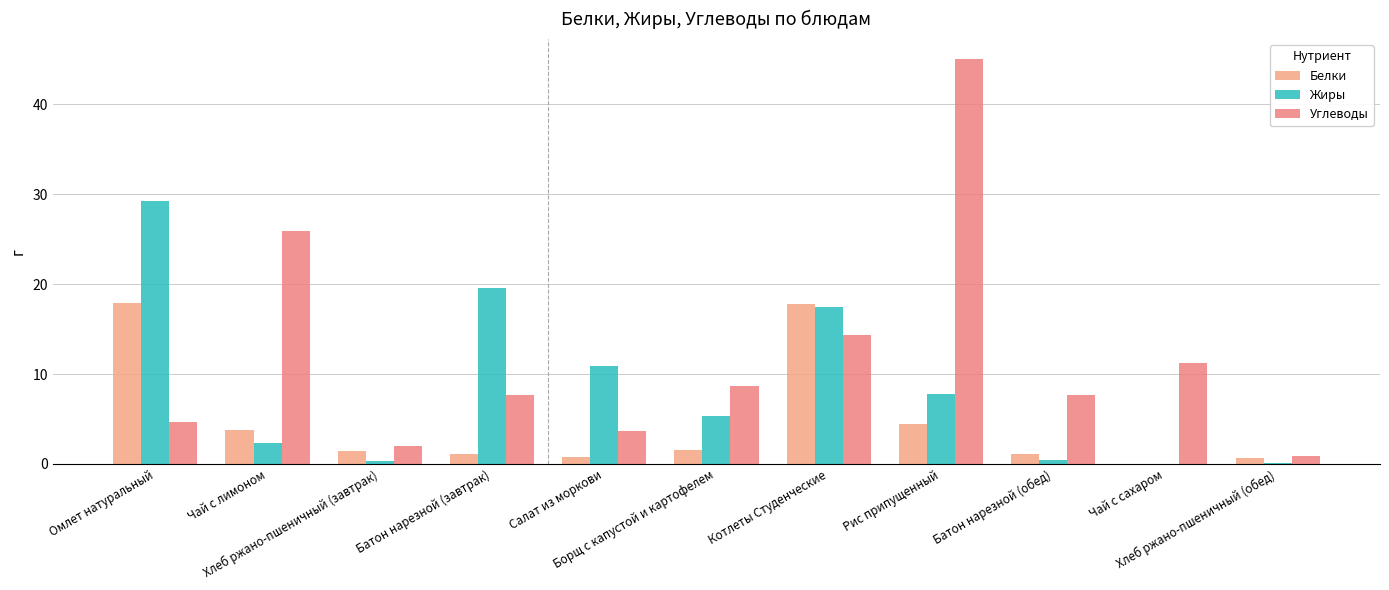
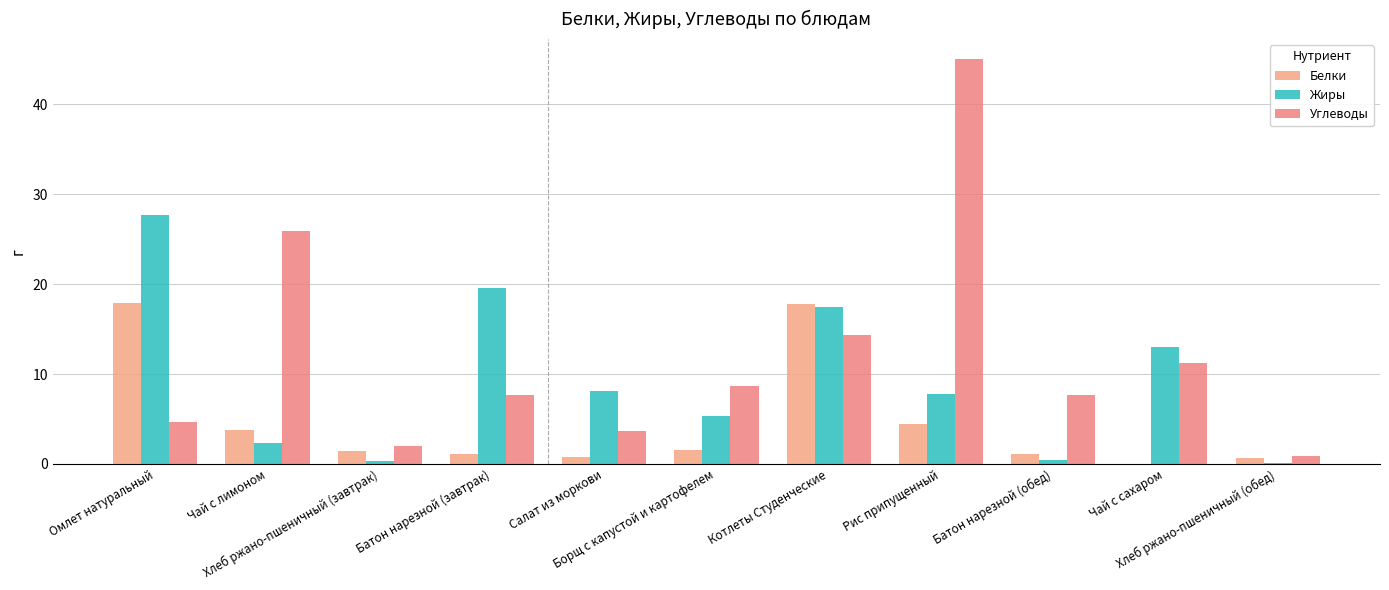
  {
    "Жиры": {
-     "Омлет натуральный": 29,
+     "Омлет натуральный": 28,
      "Чай с лимоном": 2,
      "Хлеб ржано-пшеничный (завтрак)": 0,
      "Батон нарезной (завтрак)": 20,
-     "Салат из моркови": 11,
+     "Салат из моркови": 8,
      "Борщ с капустой и картофелем": 5,
      "Котлеты Студенческие": 18,
      "Рис припущенный": 8,
      "Батон нарезной (обед)": 0,
-     "Чай с сахаром": 0
+     "Чай с сахаром": 13
    }
  }
